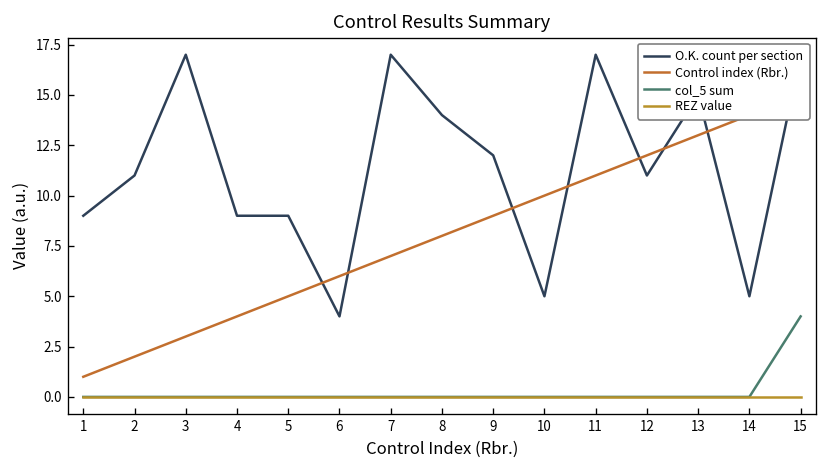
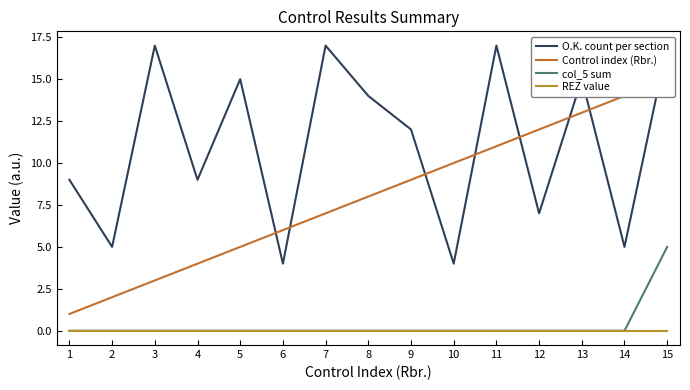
  {
    "O.K. count per section": {
      "1": 9,
-     "2": 11,
+     "2": 5,
      "3": 17,
      "4": 9,
-     "5": 9,
+     "5": 15,
      "6": 4,
      "7": 17,
      "8": 14,
      "9": 12,
-     "10": 5,
+     "10": 4,
      "11": 17,
-     "12": 11,
+     "12": 7,
      "14": 5
    },
    "col_5 sum": {
-     "15": 4
+     "15": 5
    }
  }
